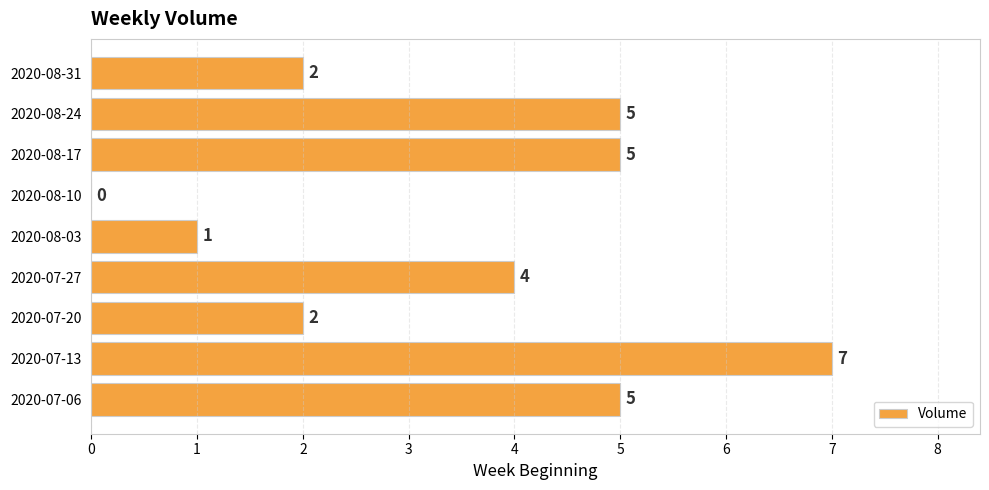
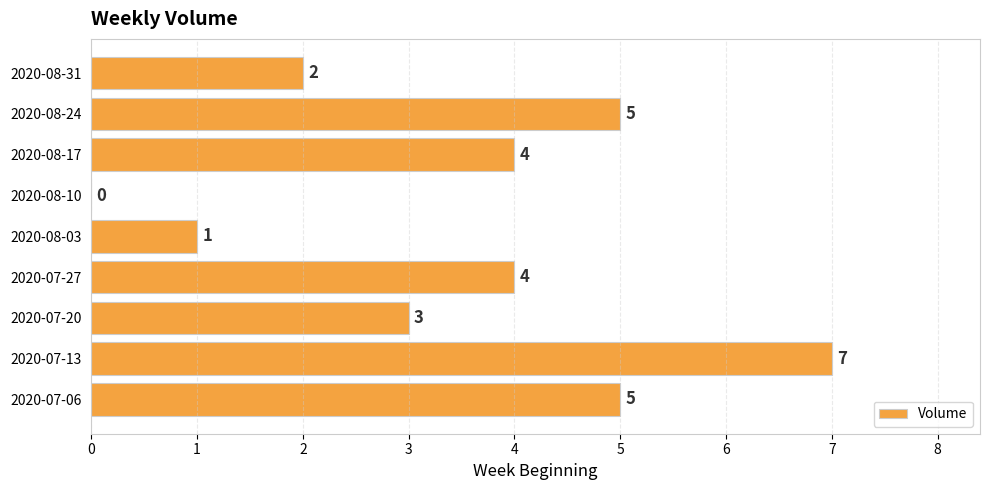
  {
    "2020-08-31": 2,
    "2020-08-24": 5,
-   "2020-08-17": 5,
+   "2020-08-17": 4,
    "2020-08-10": 0,
    "2020-08-03": 1,
    "2020-07-27": 4,
-   "2020-07-20": 2,
+   "2020-07-20": 3,
    "2020-07-13": 7,
    "2020-07-06": 5
  }
